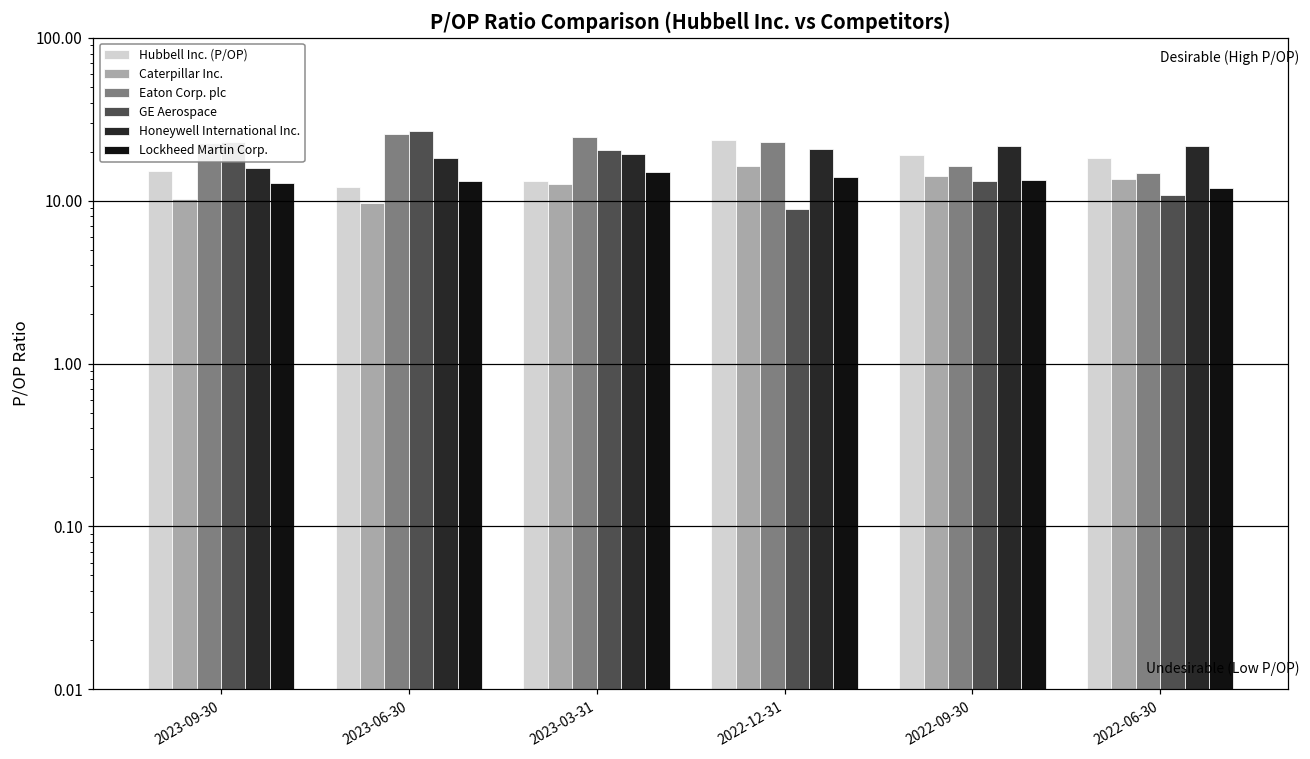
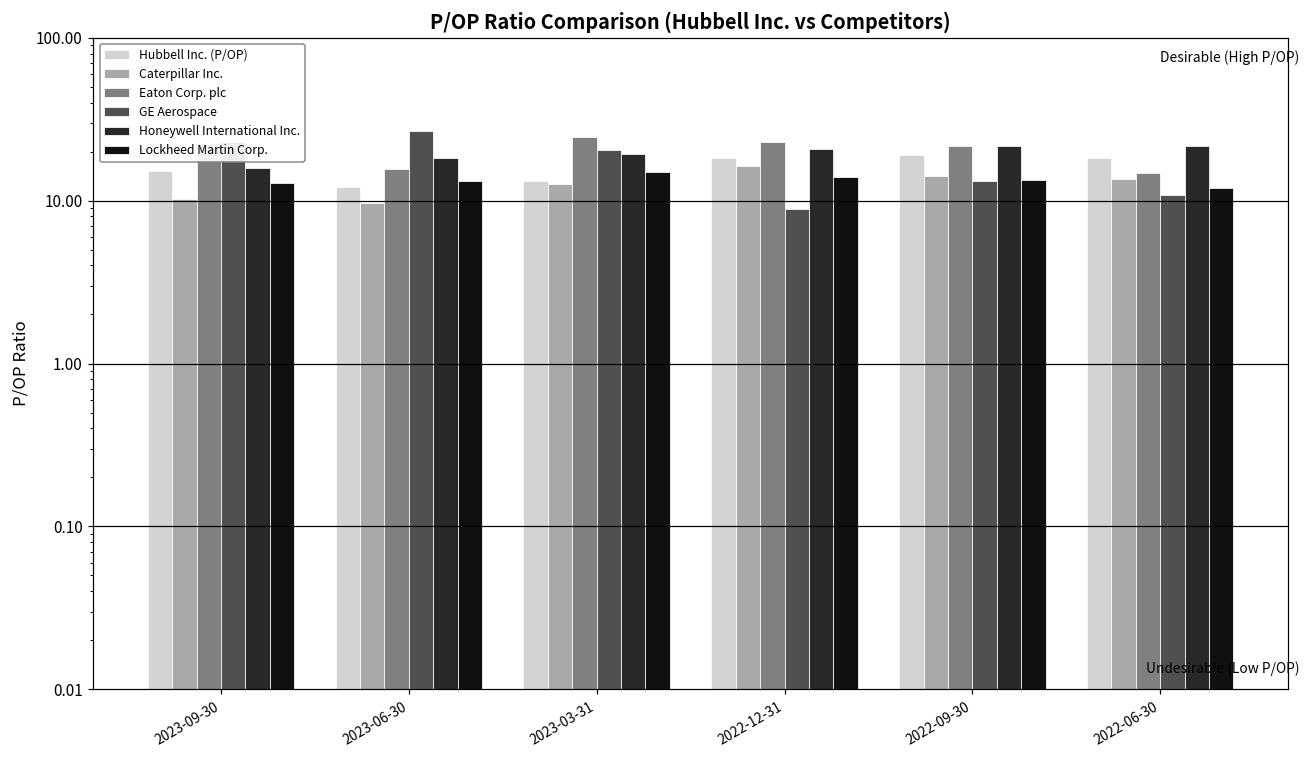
  {
    "Hubbell Inc. (P/OP)": {
      "2023-09-30": 15,
      "2023-06-30": 12,
      "2023-03-31": 13,
-     "2022-12-31": 23,
+     "2022-12-31": 18,
      "2022-09-30": 19,
      "2022-06-30": 18
    },
    "Caterpillar Inc.": {
      "2023-09-30": 10,
      "2023-06-30": 10,
      "2023-03-31": 13,
      "2022-12-31": 16,
      "2022-09-30": 14,
      "2022-06-30": 14
    },
    "Eaton Corp. plc": {
-     "2023-06-30": 26,
+     "2023-06-30": 16,
      "2023-03-31": 25,
      "2022-12-31": 23,
-     "2022-09-30": 16,
+     "2022-09-30": 22,
      "2022-06-30": 15
    },
    "GE Aerospace": {
      "2023-06-30": 27,
      "2023-03-31": 20,
      "2022-12-31": 9,
      "2022-09-30": 13,
      "2022-06-30": 11
    }
  }
